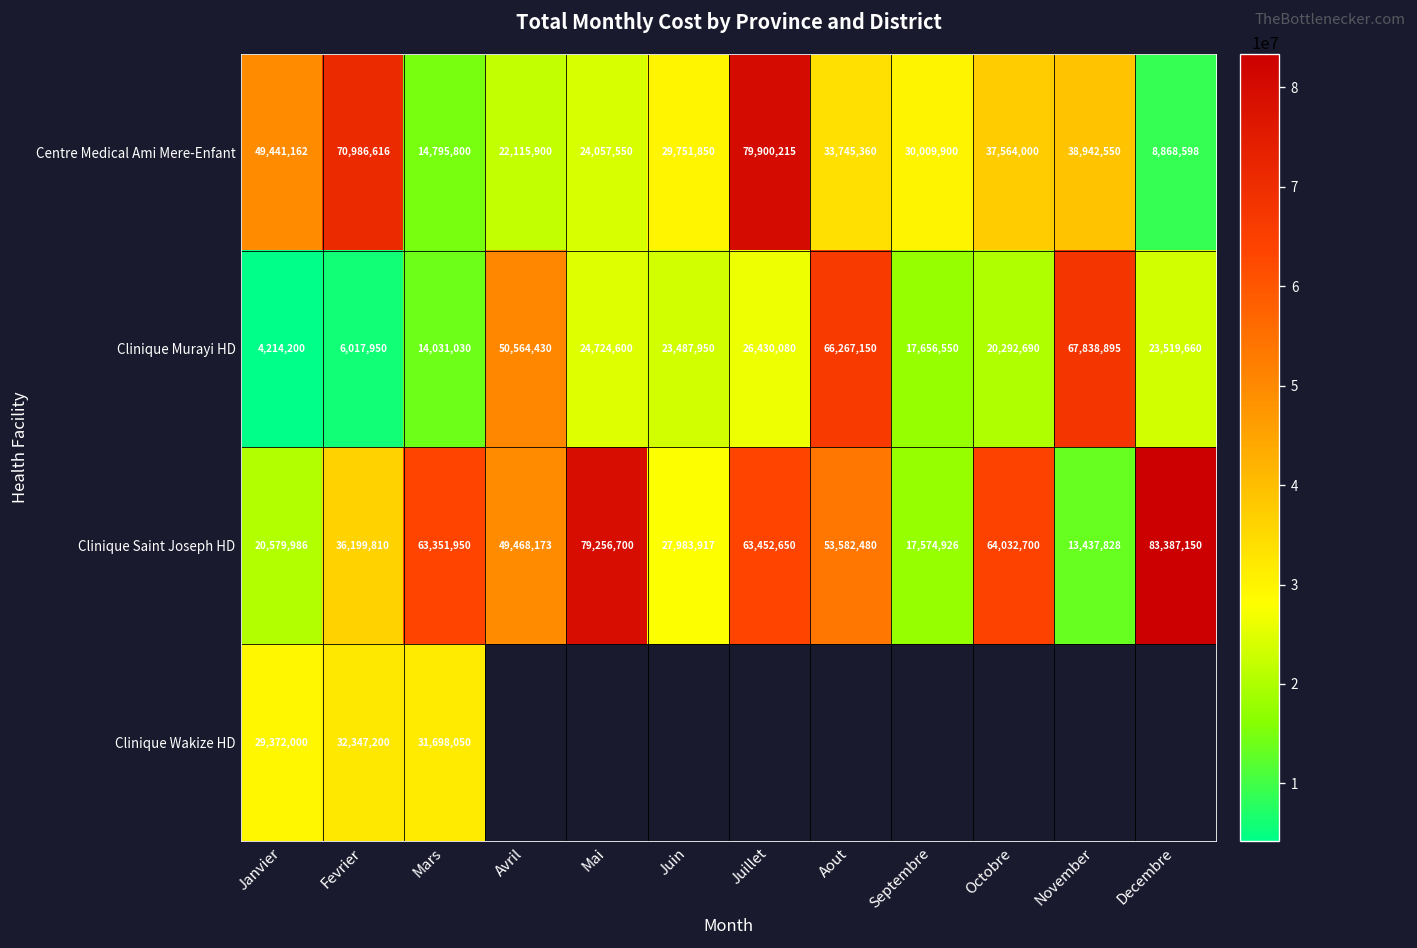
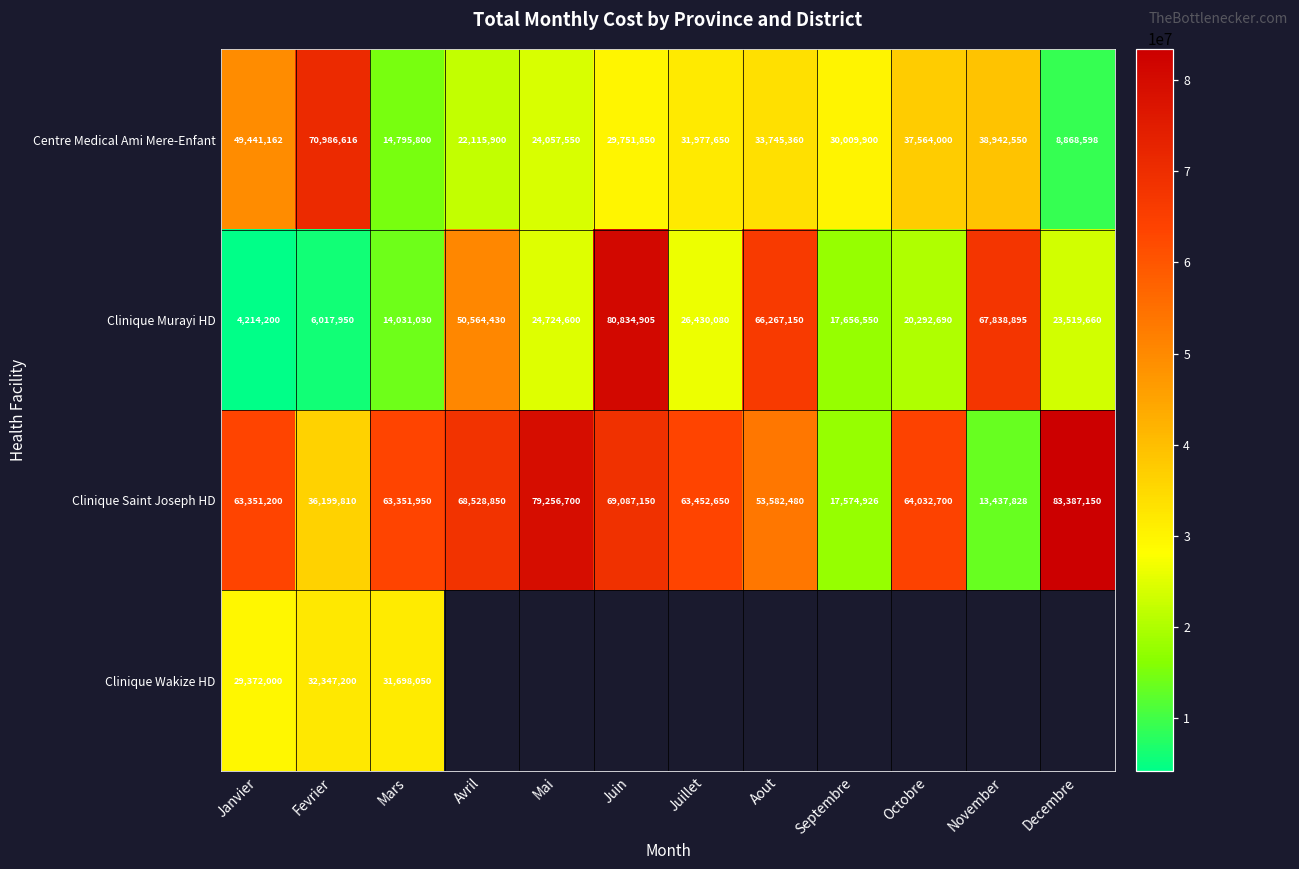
  {
    "Centre Medical Ami Mere-Enfant": {
      "Janvier": "49,441,162",
      "Fevrier": "70,986,616",
      "Mars": "14,795,800",
      "Avril": "22,115,900",
      "Mai": "24,057,550",
      "Juin": "29,751,850",
-     "Juillet": "79,900,215",
+     "Juillet": "31,977,650",
      "Aout": "33,745,360",
      "Septembre": "30,009,900",
      "Octobre": "37,564,000",
      "November": "38,942,550",
      "Decembre": "8,868,598"
    },
    "Clinique Murayi HD": {
      "Janvier": "4,214,200",
      "Fevrier": "6,017,950",
      "Mars": "14,031,030",
      "Avril": "50,564,430",
      "Mai": "24,724,600",
-     "Juin": "23,487,950",
+     "Juin": "80,834,905",
      "Juillet": "26,430,080",
      "Aout": "66,267,150",
      "Septembre": "17,656,550",
      "Octobre": "20,292,690",
      "November": "67,838,895",
      "Decembre": "23,519,660"
    },
    "Clinique Saint Joseph HD": {
-     "Janvier": "20,579,986",
+     "Janvier": "63,351,200",
      "Fevrier": "36,199,810",
      "Mars": "63,351,950",
-     "Avril": "49,468,173",
+     "Avril": "68,528,850",
      "Mai": "79,256,700",
-     "Juin": "27,983,917",
+     "Juin": "69,087,150",
      "Juillet": "63,452,650",
      "Aout": "53,582,480",
      "Septembre": "17,574,926",
      "Octobre": "64,032,700",
      "November": "13,437,828",
      "Decembre": "83,387,150"
    },
    "Clinique Wakize HD": {
      "Janvier": "29,372,000",
      "Fevrier": "32,347,200",
      "Mars": "31,698,050"
    }
  }
